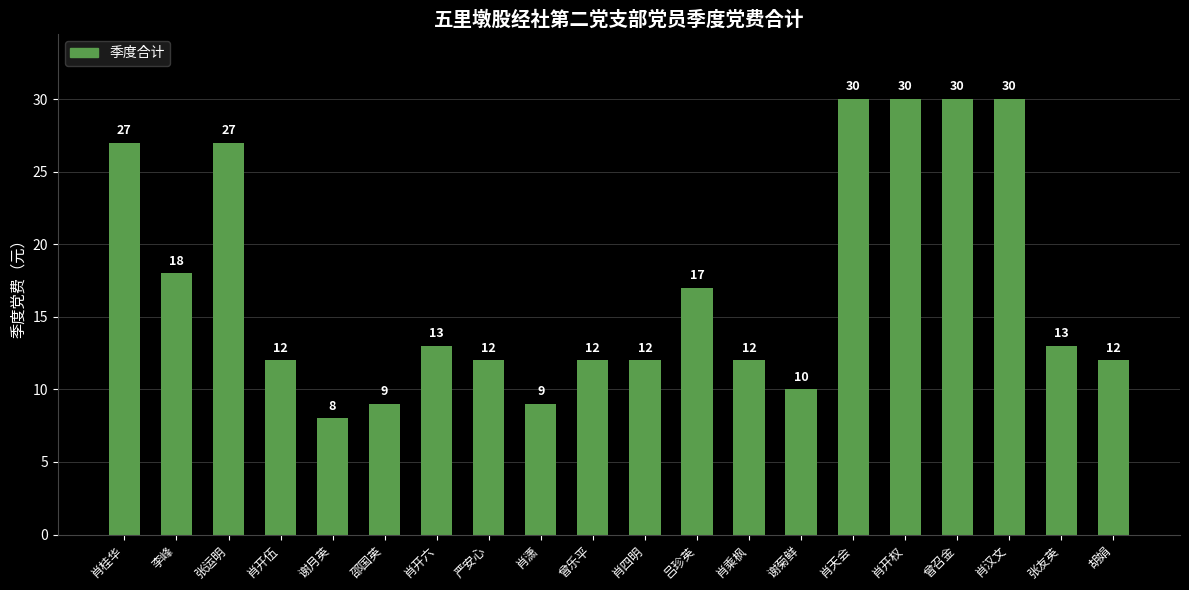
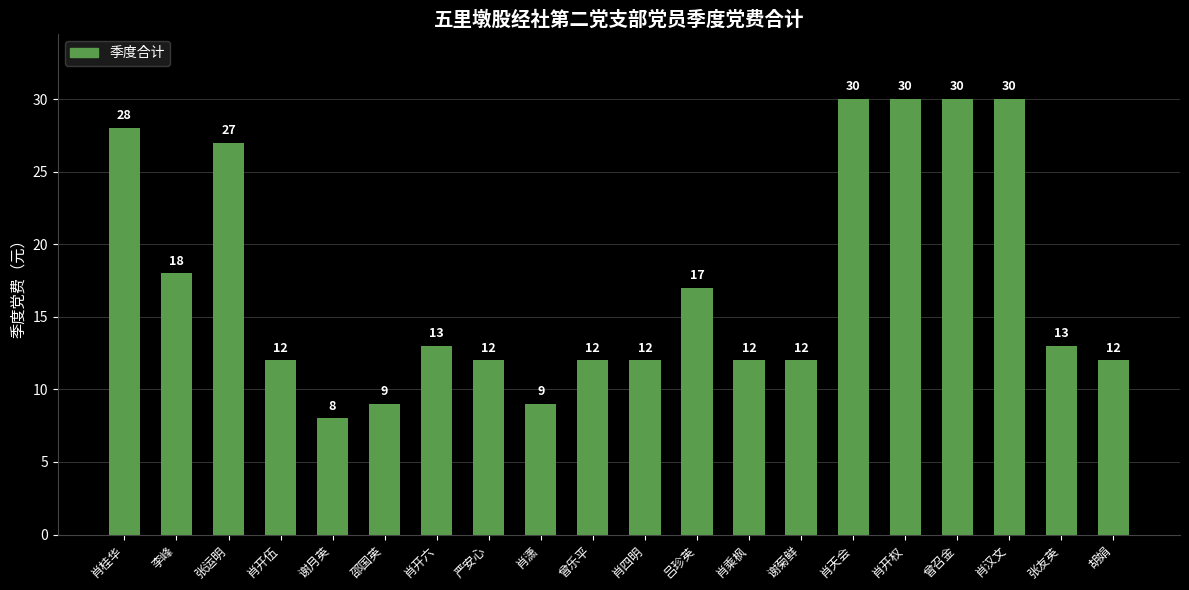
  {
-   "肖桂华": 27,
+   "肖桂华": 28,
    "李峰": 18,
    "张运明": 27,
    "肖开伍": 12,
    "谢月英": 8,
    "邵国英": 9,
    "肖开六": 13,
    "严安心": 12,
    "肖潇": 9,
    "曾乐平": 12,
    "肖四明": 12,
    "吕珍英": 17,
    "肖乘枫": 12,
-   "谢菊鲜": 10,
+   "谢菊鲜": 12,
    "肖天会": 30,
    "肖开权": 30,
    "曾召金": 30,
    "肖汉文": 30,
    "张友英": 13,
    "胡娟": 12
  }
